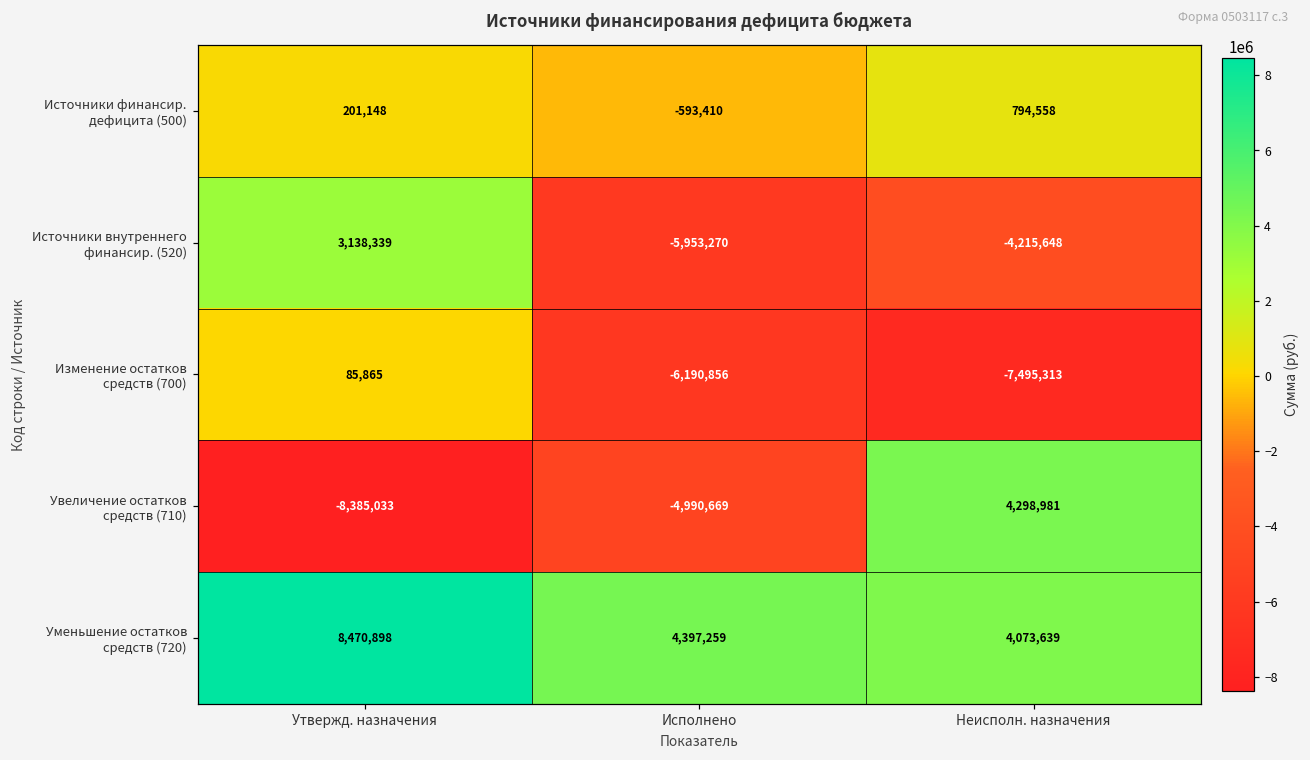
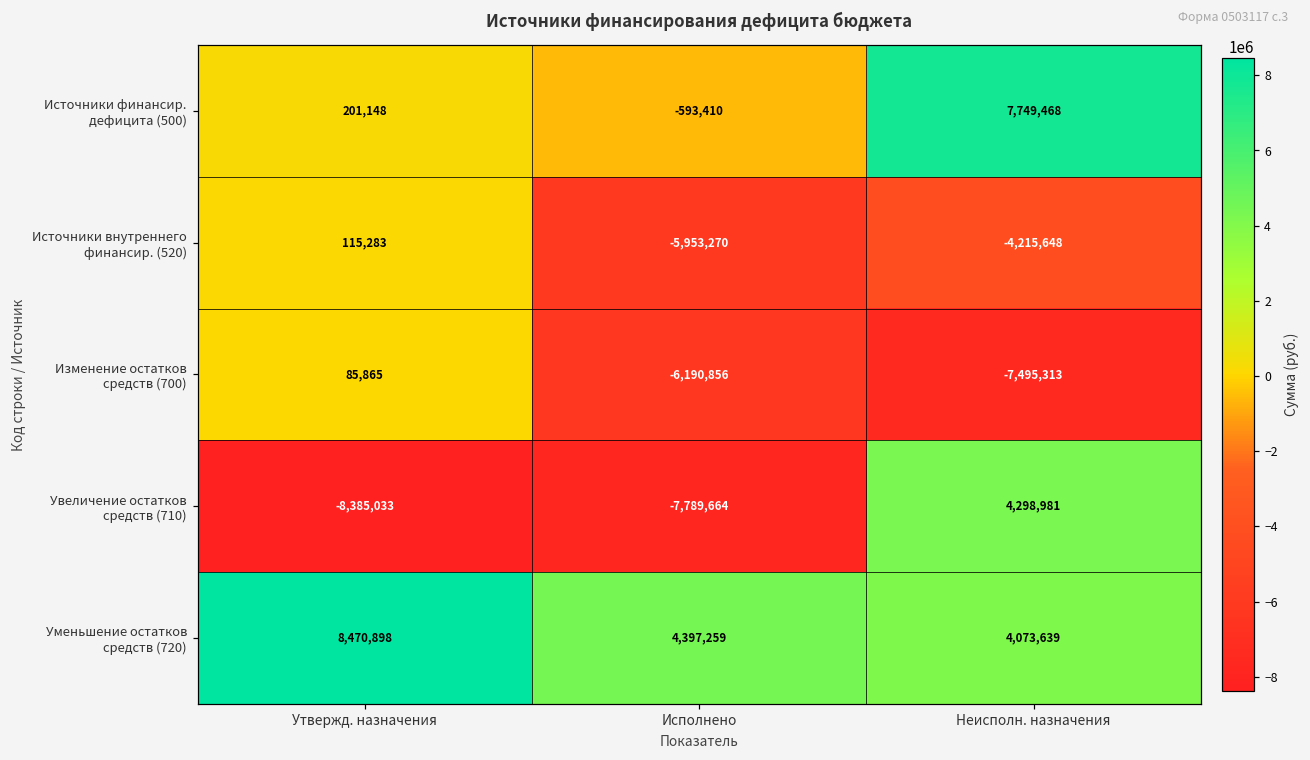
  {
    "Источники финансир. дефицита (500)": {
      "Утвержд. назначения": "201,148",
      "Исполнено": "-593,410",
-     "Неисполн. назначения": "794,558"
+     "Неисполн. назначения": "7,749,468"
    },
    "Источники внутреннего финансир. (520)": {
-     "Утвержд. назначения": "3,138,339",
+     "Утвержд. назначения": "115,283",
      "Исполнено": "-5,953,270",
      "Неисполн. назначения": "-4,215,648"
    },
    "Изменение остатков средств (700)": {
      "Утвержд. назначения": "85,865",
      "Исполнено": "-6,190,856",
      "Неисполн. назначения": "-7,495,313"
    },
    "Увеличение остатков средств (710)": {
      "Утвержд. назначения": "-8,385,033",
-     "Исполнено": "-4,990,669",
+     "Исполнено": "-7,789,664",
      "Неисполн. назначения": "4,298,981"
    },
    "Уменьшение остатков средств (720)": {
      "Утвержд. назначения": "8,470,898",
      "Исполнено": "4,397,259",
      "Неисполн. назначения": "4,073,639"
    }
  }
